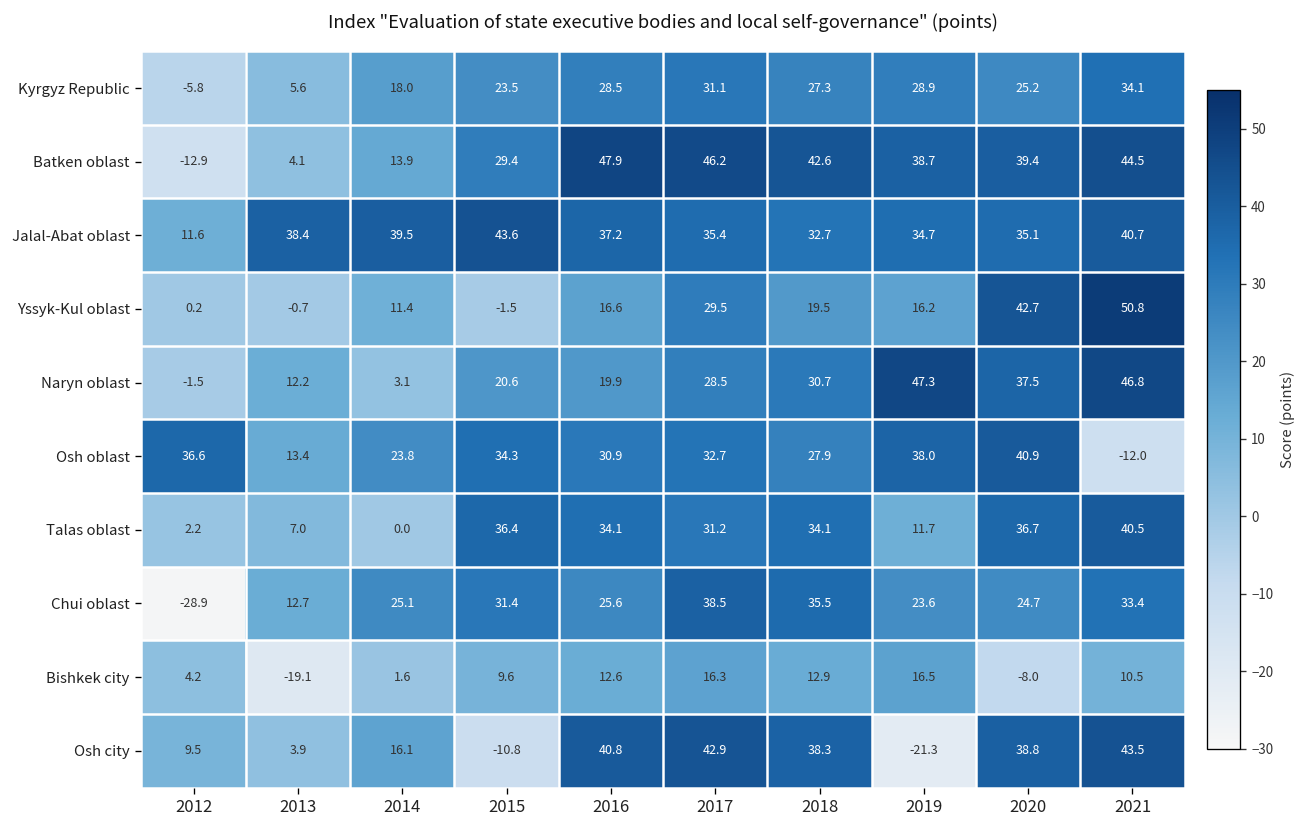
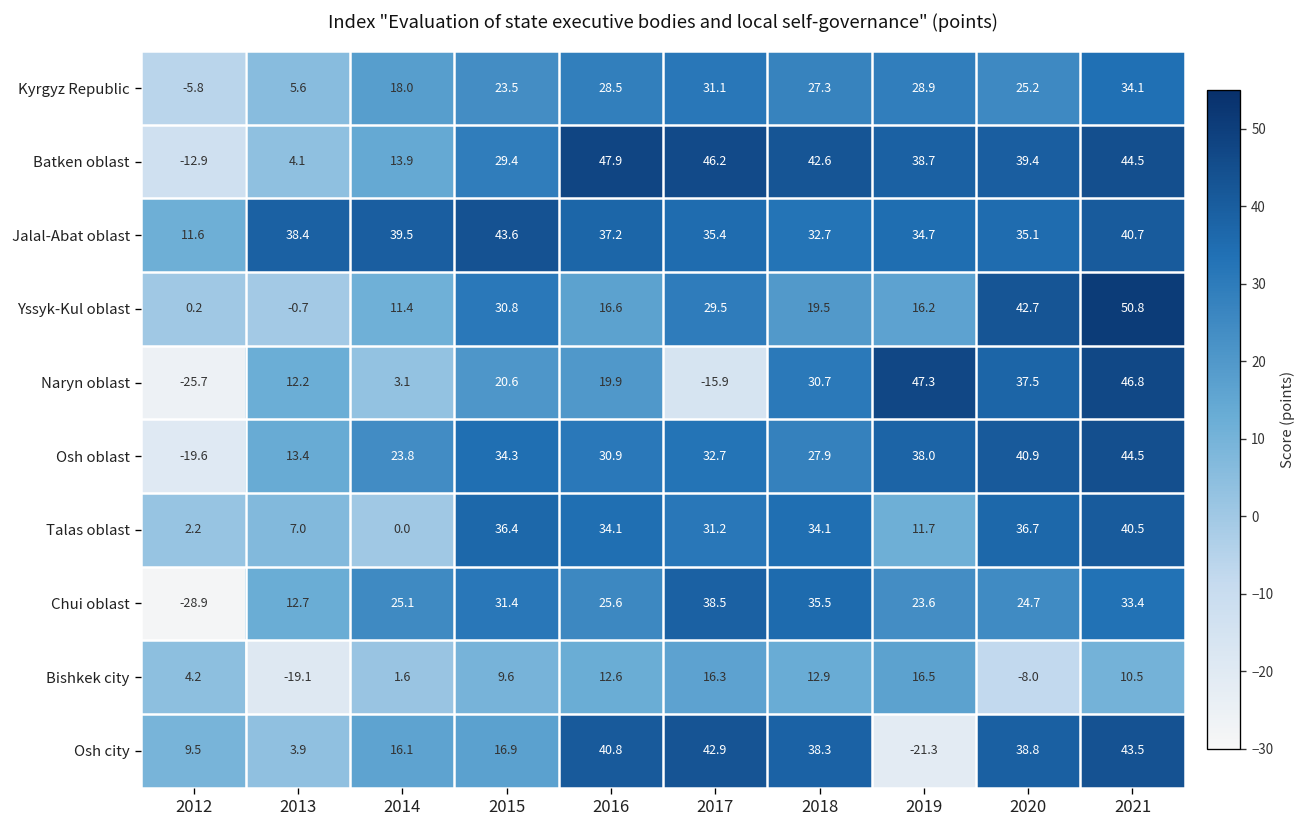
  {
    "Kyrgyz Republic": {
      "2012": -5.8,
      "2013": 5.6,
      "2014": 18.0,
      "2015": 23.5,
      "2016": 28.5,
      "2017": 31.1,
      "2018": 27.3,
      "2019": 28.9,
      "2020": 25.2,
      "2021": 34.1
    },
    "Batken oblast": {
      "2012": -12.9,
      "2013": 4.1,
      "2014": 13.9,
      "2015": 29.4,
      "2016": 47.9,
      "2017": 46.2,
      "2018": 42.6,
      "2019": 38.7,
      "2020": 39.4,
      "2021": 44.5
    },
    "Jalal-Abat oblast": {
      "2012": 11.6,
      "2013": 38.4,
      "2014": 39.5,
      "2015": 43.6,
      "2016": 37.2,
      "2017": 35.4,
      "2018": 32.7,
      "2019": 34.7,
      "2020": 35.1,
      "2021": 40.7
    },
    "Yssyk-Kul oblast": {
      "2012": 0.2,
      "2013": -0.7,
      "2014": 11.4,
-     "2015": -1.5,
+     "2015": 30.8,
      "2016": 16.6,
      "2017": 29.5,
      "2018": 19.5,
      "2019": 16.2,
      "2020": 42.7,
      "2021": 50.8
    },
    "Naryn oblast": {
-     "2012": -1.5,
+     "2012": -25.7,
      "2013": 12.2,
      "2014": 3.1,
      "2015": 20.6,
      "2016": 19.9,
-     "2017": 28.5,
+     "2017": -15.9,
      "2018": 30.7,
      "2019": 47.3,
      "2020": 37.5,
      "2021": 46.8
    },
    "Osh oblast": {
-     "2012": 36.6,
+     "2012": -19.6,
      "2013": 13.4,
      "2014": 23.8,
      "2015": 34.3,
      "2016": 30.9,
      "2017": 32.7,
      "2018": 27.9,
      "2019": 38.0,
      "2020": 40.9,
-     "2021": -12.0
+     "2021": 44.5
    },
    "Talas oblast": {
      "2012": 2.2,
      "2013": 7.0,
      "2014": 0.0,
      "2015": 36.4,
      "2016": 34.1,
      "2017": 31.2,
      "2018": 34.1,
      "2019": 11.7,
      "2020": 36.7,
      "2021": 40.5
    },
    "Chui oblast": {
      "2012": -28.9,
      "2013": 12.7,
      "2014": 25.1,
      "2015": 31.4,
      "2016": 25.6,
      "2017": 38.5,
      "2018": 35.5,
      "2019": 23.6,
      "2020": 24.7,
      "2021": 33.4
    },
    "Bishkek city": {
      "2012": 4.2,
      "2013": -19.1,
      "2014": 1.6,
      "2015": 9.6,
      "2016": 12.6,
      "2017": 16.3,
      "2018": 12.9,
      "2019": 16.5,
      "2020": -8.0,
      "2021": 10.5
    },
    "Osh city": {
      "2012": 9.5,
      "2013": 3.9,
      "2014": 16.1,
-     "2015": -10.8,
+     "2015": 16.9,
      "2016": 40.8,
      "2017": 42.9,
      "2018": 38.3,
      "2019": -21.3,
      "2020": 38.8,
      "2021": 43.5
    }
  }
